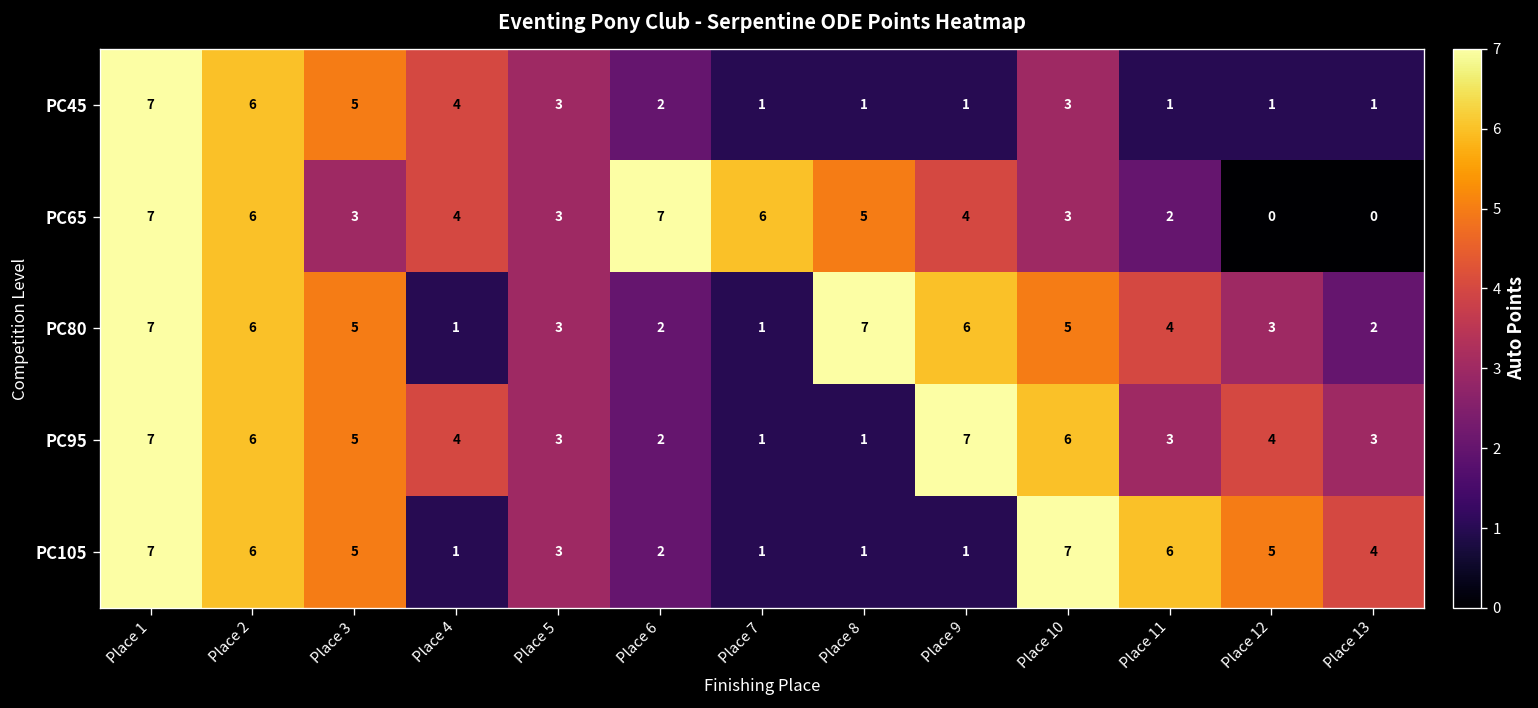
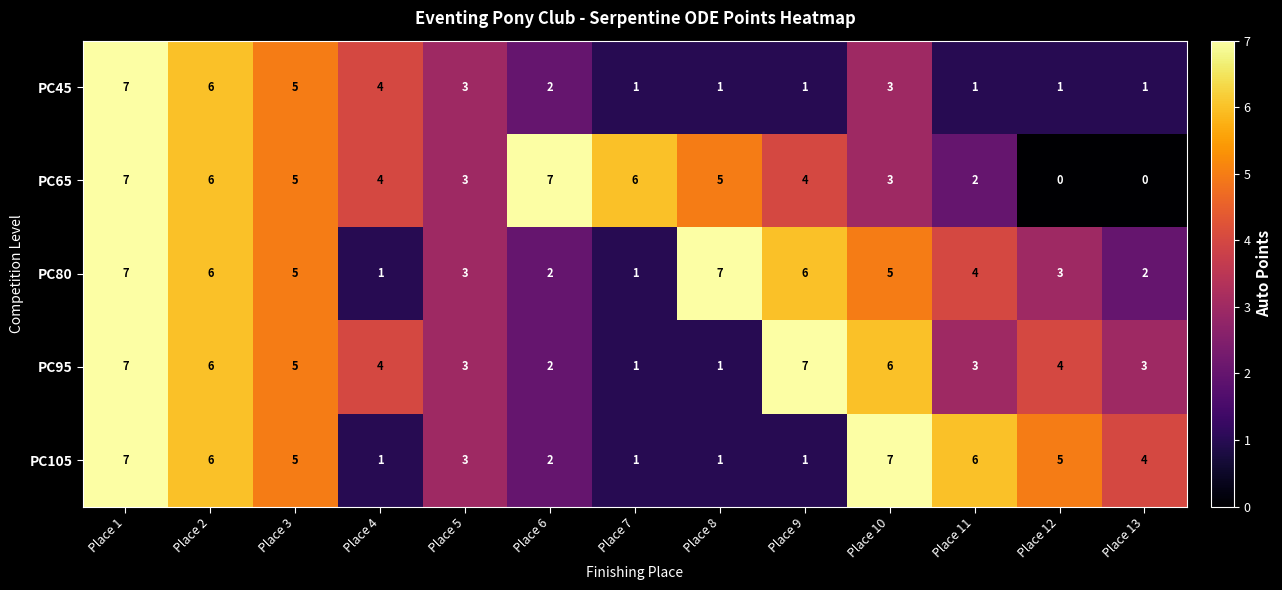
  {
    "PC45": {
      "Place 1": 7,
      "Place 2": 6,
      "Place 3": 5,
      "Place 4": 4,
      "Place 5": 3,
      "Place 6": 2,
      "Place 7": 1,
      "Place 8": 1,
      "Place 9": 1,
      "Place 10": 3,
      "Place 11": 1,
      "Place 12": 1,
      "Place 13": 1
    },
    "PC65": {
      "Place 1": 7,
      "Place 2": 6,
-     "Place 3": 3,
+     "Place 3": 5,
      "Place 4": 4,
      "Place 5": 3,
      "Place 6": 7,
      "Place 7": 6,
      "Place 8": 5,
      "Place 9": 4,
      "Place 10": 3,
      "Place 11": 2,
      "Place 12": 0,
      "Place 13": 0
    },
    "PC80": {
      "Place 1": 7,
      "Place 2": 6,
      "Place 3": 5,
      "Place 4": 1,
      "Place 5": 3,
      "Place 6": 2,
      "Place 7": 1,
      "Place 8": 7,
      "Place 9": 6,
      "Place 10": 5,
      "Place 11": 4,
      "Place 12": 3,
      "Place 13": 2
    },
    "PC95": {
      "Place 1": 7,
      "Place 2": 6,
      "Place 3": 5,
      "Place 4": 4,
      "Place 5": 3,
      "Place 6": 2,
      "Place 7": 1,
      "Place 8": 1,
      "Place 9": 7,
      "Place 10": 6,
      "Place 11": 3,
      "Place 12": 4,
      "Place 13": 3
    },
    "PC105": {
      "Place 1": 7,
      "Place 2": 6,
      "Place 3": 5,
      "Place 4": 1,
      "Place 5": 3,
      "Place 6": 2,
      "Place 7": 1,
      "Place 8": 1,
      "Place 9": 1,
      "Place 10": 7,
      "Place 11": 6,
      "Place 12": 5,
      "Place 13": 4
    }
  }
